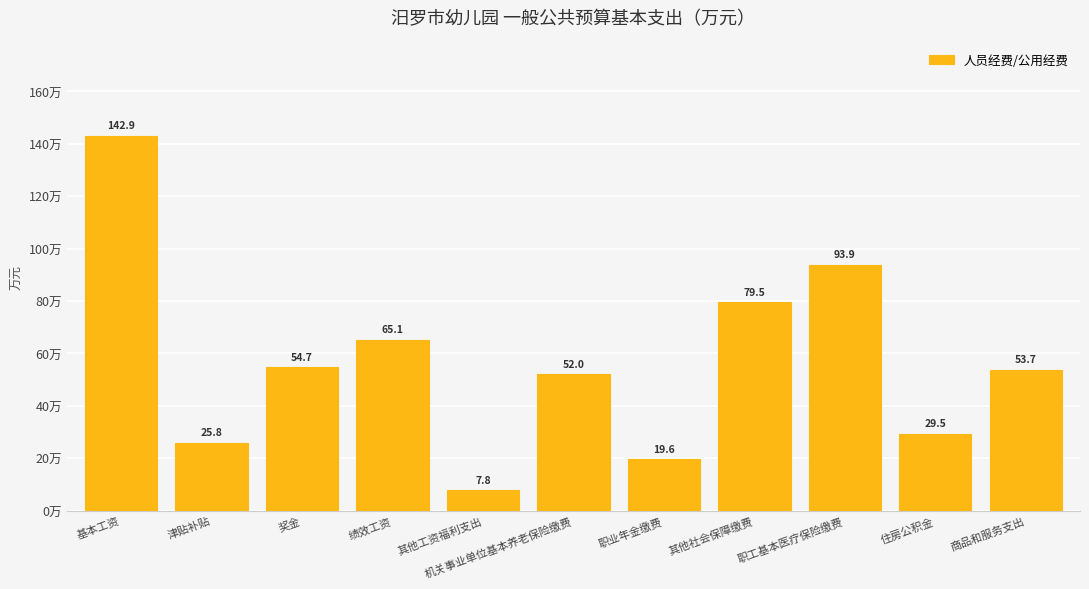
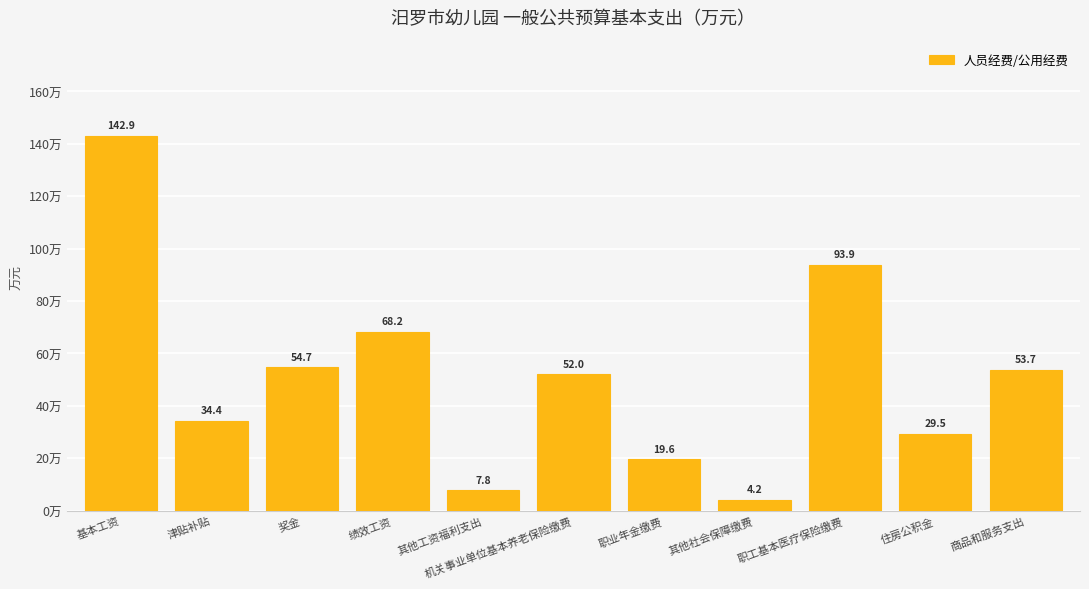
  {
    "基本工资": 142.9,
-   "津贴补贴": 25.8,
+   "津贴补贴": 34.4,
    "奖金": 54.7,
-   "绩效工资": 65.1,
+   "绩效工资": 68.2,
    "其他工资福利支出": 7.8,
    "机关事业单位基本养老保险缴费": 52.0,
    "职业年金缴费": 19.6,
-   "其他社会保障缴费": 79.5,
+   "其他社会保障缴费": 4.2,
    "职工基本医疗保险缴费": 93.9,
    "住房公积金": 29.5,
    "商品和服务支出": 53.7
  }
